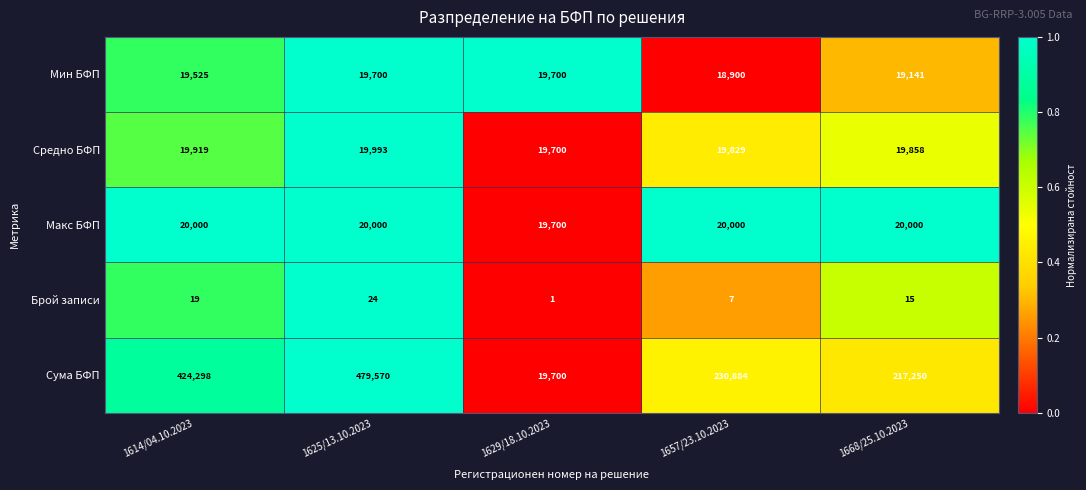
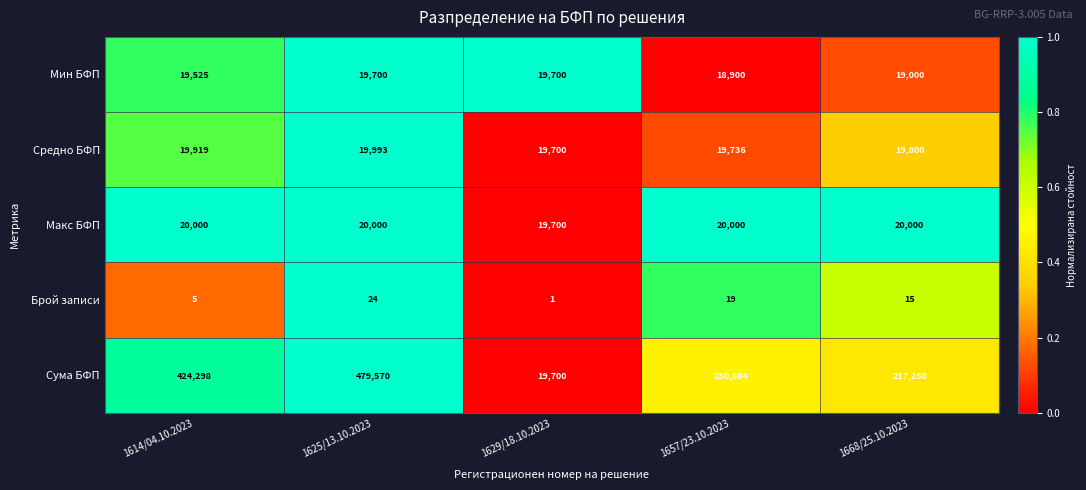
  {
    "Мин БФП": {
      "1614/04.10.2023": "19,525",
      "1625/13.10.2023": "19,700",
      "1629/18.10.2023": "19,700",
      "1657/23.10.2023": "18,900",
-     "1668/25.10.2023": "19,141"
+     "1668/25.10.2023": "19,000"
    },
    "Средно БФП": {
      "1614/04.10.2023": "19,919",
      "1625/13.10.2023": "19,993",
      "1629/18.10.2023": "19,700",
-     "1657/23.10.2023": "19,829",
-     "1668/25.10.2023": "19,858"
+     "1657/23.10.2023": "19,736",
+     "1668/25.10.2023": "19,800"
    },
    "Макс БФП": {
      "1614/04.10.2023": "20,000",
      "1625/13.10.2023": "20,000",
      "1629/18.10.2023": "19,700",
      "1657/23.10.2023": "20,000",
      "1668/25.10.2023": "20,000"
    },
    "Брой записи": {
-     "1614/04.10.2023": "19",
+     "1614/04.10.2023": "5",
      "1625/13.10.2023": "24",
      "1629/18.10.2023": "1",
-     "1657/23.10.2023": "7",
+     "1657/23.10.2023": "19",
      "1668/25.10.2023": "15"
    },
    "Сума БФП": {
      "1614/04.10.2023": "424,298",
      "1625/13.10.2023": "479,570",
      "1629/18.10.2023": "19,700",
      "1657/23.10.2023": "230,884",
      "1668/25.10.2023": "217,250"
    }
  }
